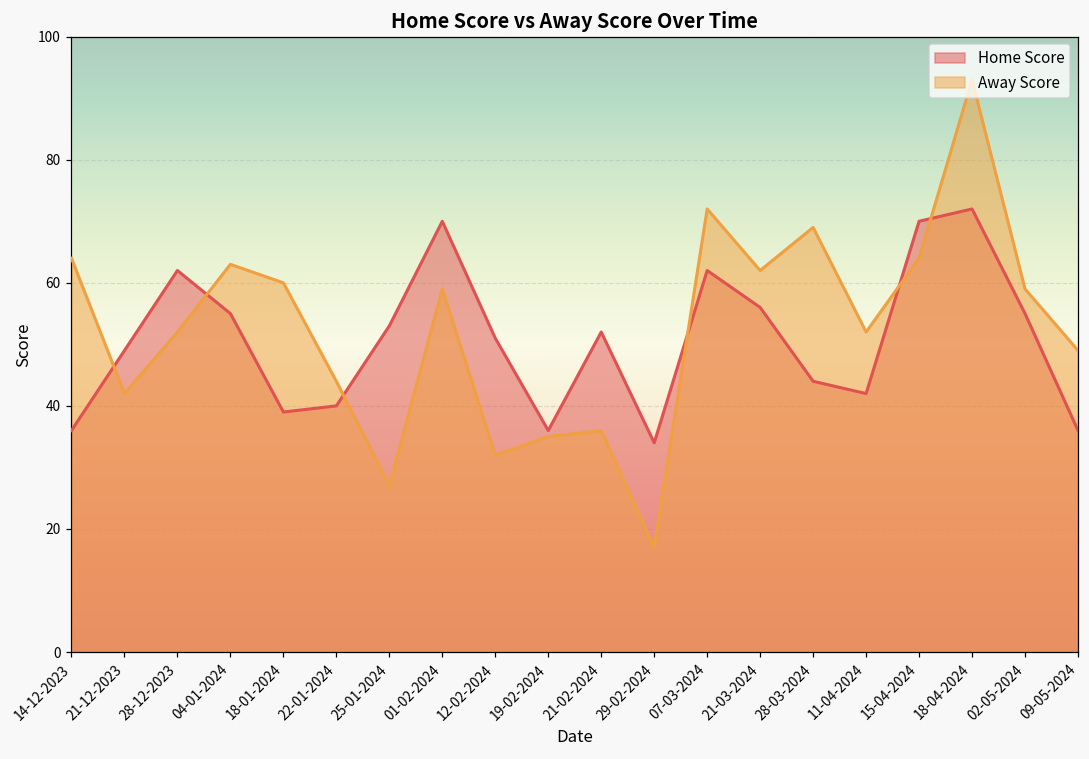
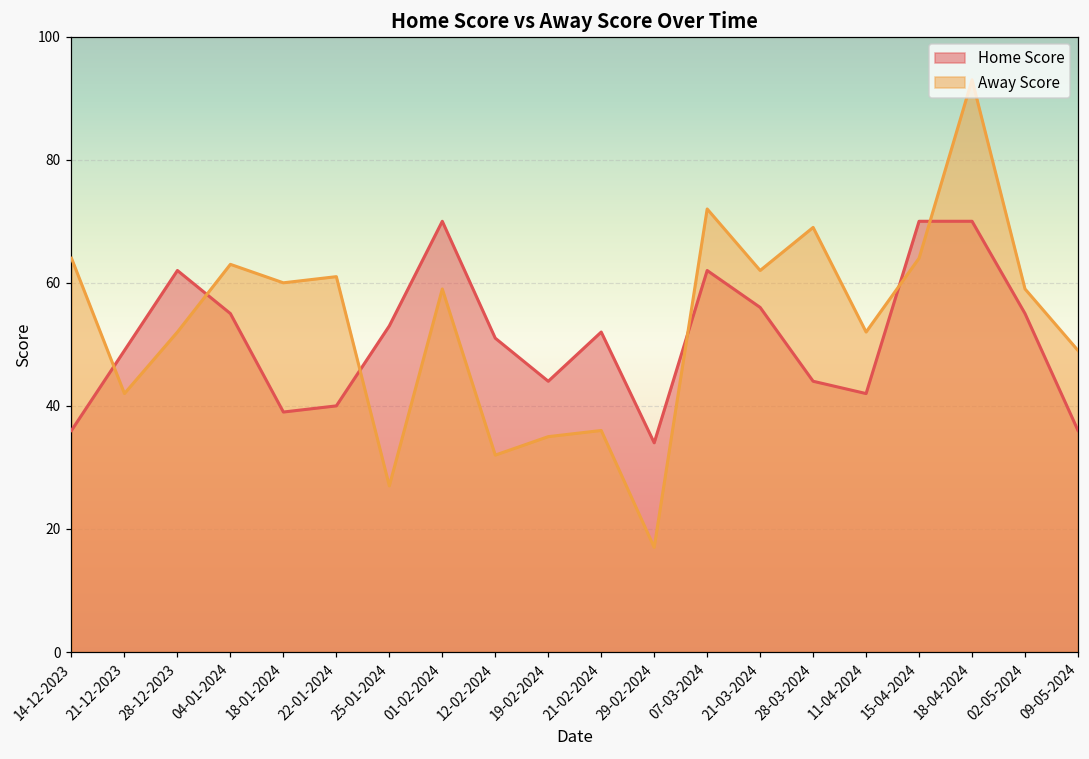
  {
    "Home Score": {
      "14-12-2023": 36,
      "21-12-2023": 49,
      "28-12-2023": 62,
      "04-01-2024": 55,
      "18-01-2024": 39,
      "22-01-2024": 40,
      "25-01-2024": 53,
      "01-02-2024": 70,
      "12-02-2024": 51,
-     "19-02-2024": 36,
+     "19-02-2024": 44,
      "21-02-2024": 52,
      "29-02-2024": 34,
      "07-03-2024": 62,
      "21-03-2024": 56,
      "28-03-2024": 44,
      "11-04-2024": 42,
      "15-04-2024": 70,
-     "18-04-2024": 72,
+     "18-04-2024": 70,
      "02-05-2024": 55,
      "09-05-2024": 36
    },
    "Away Score": {
      "14-12-2023": 64,
      "21-12-2023": 42,
      "28-12-2023": 52,
      "04-01-2024": 63,
      "18-01-2024": 60,
-     "22-01-2024": 44,
+     "22-01-2024": 61,
      "25-01-2024": 27,
      "01-02-2024": 59,
      "12-02-2024": 32,
      "19-02-2024": 35,
      "21-02-2024": 36,
      "29-02-2024": 17,
      "07-03-2024": 72,
      "21-03-2024": 62,
      "28-03-2024": 69,
      "11-04-2024": 52,
      "15-04-2024": 64,
      "02-05-2024": 59,
      "09-05-2024": 49
    }
  }
